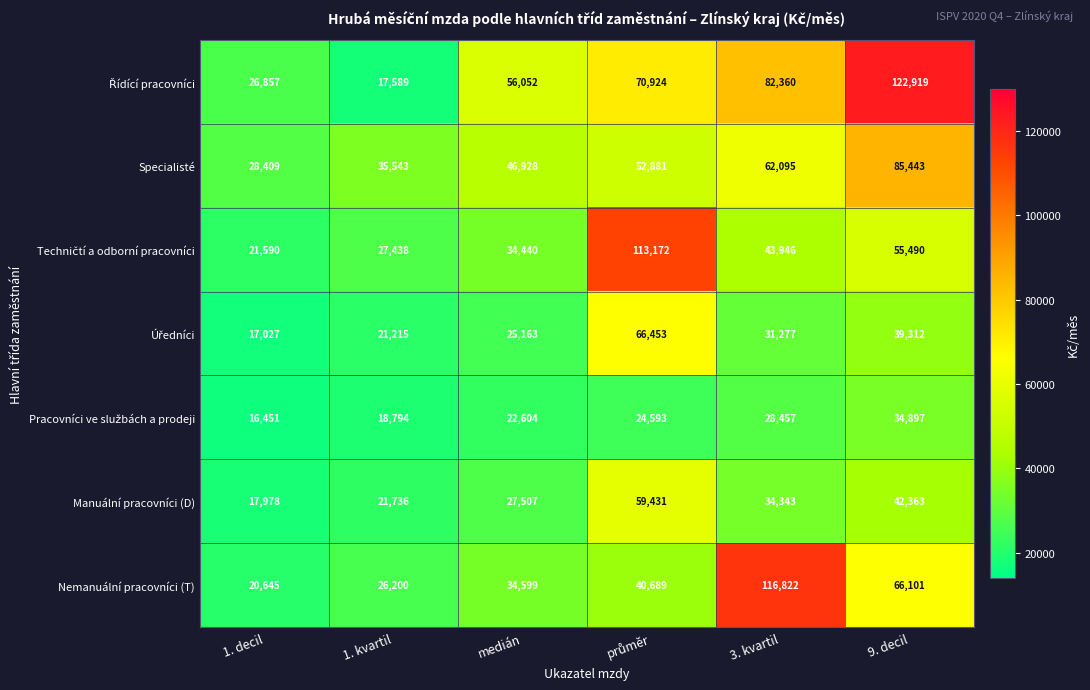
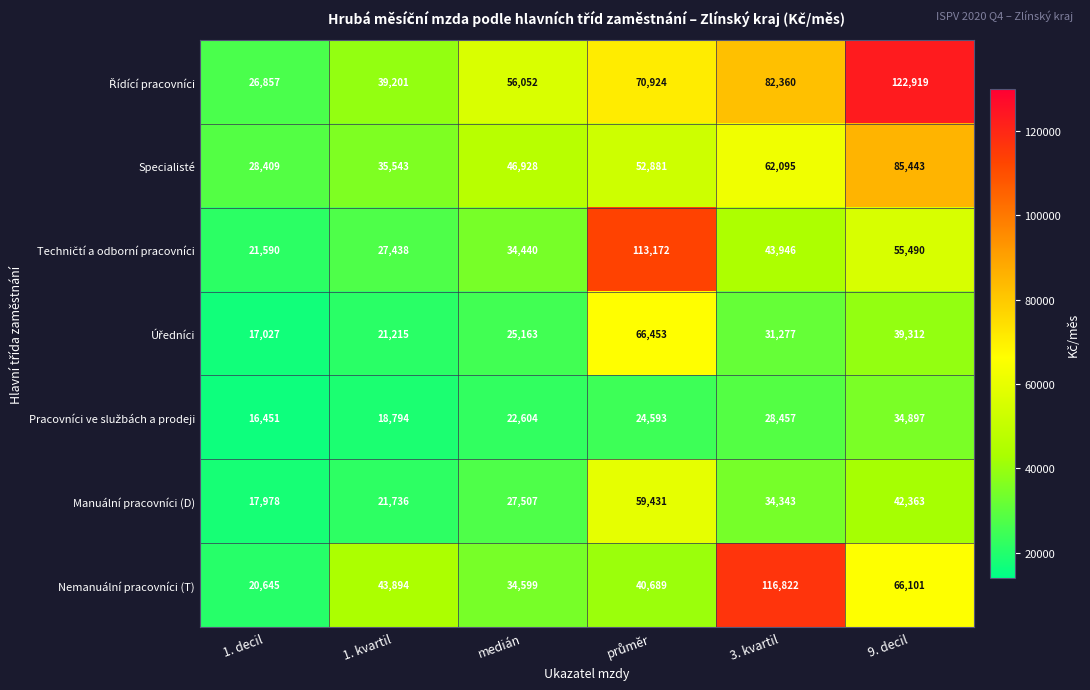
  {
    "Řídící pracovníci": {
      "1. decil": "26,857",
-     "1. kvartil": "17,589",
+     "1. kvartil": "39,201",
      "medián": "56,052",
      "průměr": "70,924",
      "3. kvartil": "82,360",
      "9. decil": "122,919"
    },
    "Specialisté": {
      "1. decil": "28,409",
      "1. kvartil": "35,543",
      "medián": "46,928",
      "průměr": "52,881",
      "3. kvartil": "62,095",
      "9. decil": "85,443"
    },
    "Techničtí a odborní pracovníci": {
      "1. decil": "21,590",
      "1. kvartil": "27,438",
      "medián": "34,440",
      "průměr": "113,172",
      "3. kvartil": "43,946",
      "9. decil": "55,490"
    },
    "Úředníci": {
      "1. decil": "17,027",
      "1. kvartil": "21,215",
      "medián": "25,163",
      "průměr": "66,453",
      "3. kvartil": "31,277",
      "9. decil": "39,312"
    },
    "Pracovníci ve službách a prodeji": {
      "1. decil": "16,451",
      "1. kvartil": "18,794",
      "medián": "22,604",
      "průměr": "24,593",
      "3. kvartil": "28,457",
      "9. decil": "34,897"
    },
    "Manuální pracovníci (D)": {
      "1. decil": "17,978",
      "1. kvartil": "21,736",
      "medián": "27,507",
      "průměr": "59,431",
      "3. kvartil": "34,343",
      "9. decil": "42,363"
    },
    "Nemanuální pracovníci (T)": {
      "1. decil": "20,645",
-     "1. kvartil": "26,200",
+     "1. kvartil": "43,894",
      "medián": "34,599",
      "průměr": "40,689",
      "3. kvartil": "116,822",
      "9. decil": "66,101"
    }
  }
